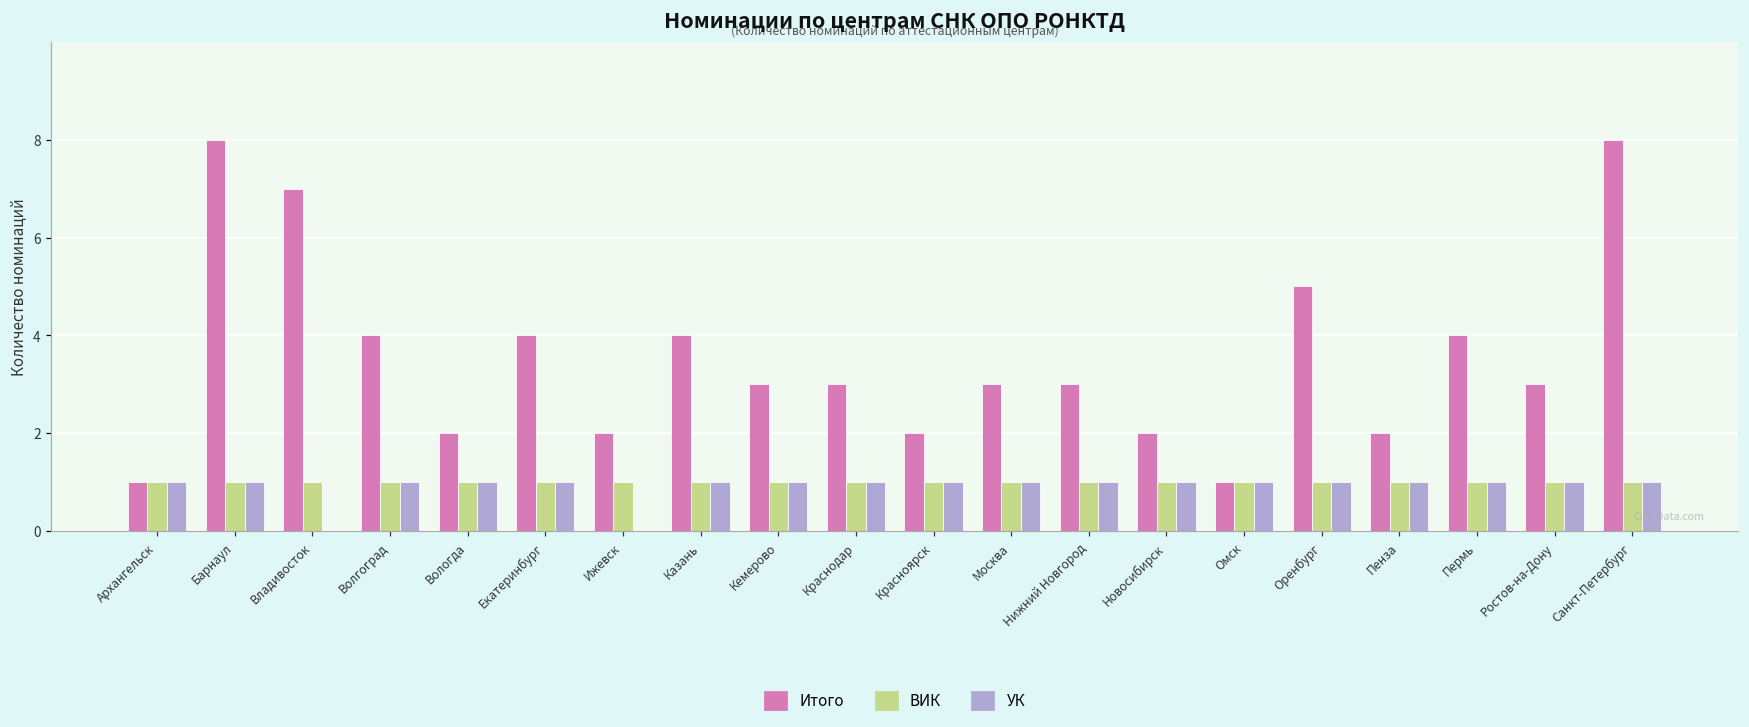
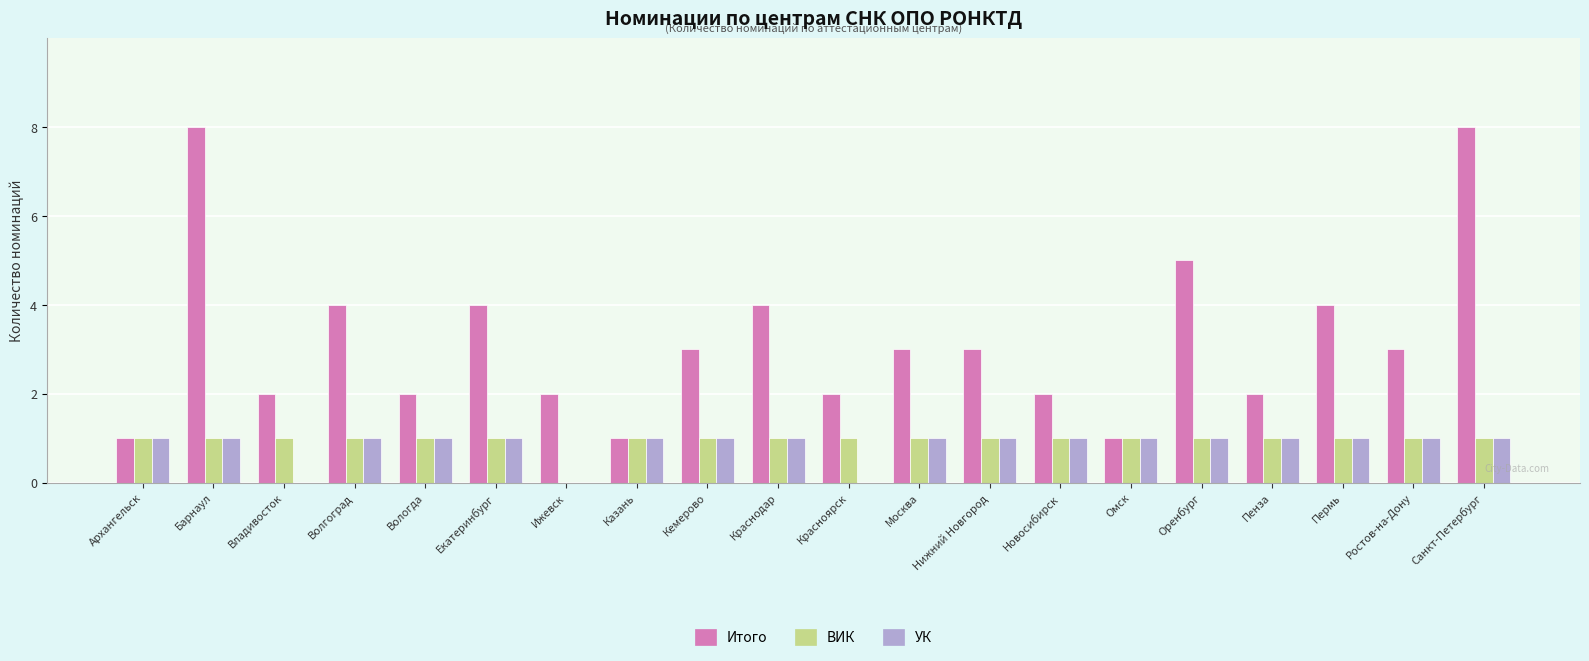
  {
    "Итого": {
      "Архангельск": 1,
      "Барнаул": 8,
-     "Владивосток": 7,
+     "Владивосток": 2,
      "Волгоград": 4,
      "Вологда": 2,
      "Екатеринбург": 4,
      "Ижевск": 2,
-     "Казань": 4,
+     "Казань": 1,
      "Кемерово": 3,
-     "Краснодар": 3,
+     "Краснодар": 4,
      "Красноярск": 2,
      "Москва": 3,
      "Нижний Новгород": 3,
      "Новосибирск": 2,
      "Омск": 1,
      "Оренбург": 5,
      "Пенза": 2,
      "Пермь": 4,
      "Ростов-на-Дону": 3,
      "Санкт-Петербург": 8
    },
    "ВИК": {
      "Архангельск": 1,
      "Барнаул": 1,
      "Владивосток": 1,
      "Волгоград": 1,
      "Вологда": 1,
      "Екатеринбург": 1,
-     "Ижевск": 1,
+     "Ижевск": 0,
      "Казань": 1,
      "Кемерово": 1,
      "Краснодар": 1,
      "Красноярск": 1,
      "Москва": 1,
      "Нижний Новгород": 1,
      "Новосибирск": 1,
      "Омск": 1,
      "Оренбург": 1,
      "Пенза": 1,
      "Пермь": 1,
      "Ростов-на-Дону": 1,
      "Санкт-Петербург": 1
    },
    "УК": {
      "Архангельск": 1,
      "Барнаул": 1,
      "Владивосток": 0,
      "Волгоград": 1,
      "Вологда": 1,
      "Екатеринбург": 1,
      "Ижевск": 0,
      "Казань": 1,
      "Кемерово": 1,
      "Краснодар": 1,
-     "Красноярск": 1,
+     "Красноярск": 0,
      "Москва": 1,
      "Нижний Новгород": 1,
      "Новосибирск": 1,
      "Омск": 1,
      "Оренбург": 1,
      "Пенза": 1,
      "Пермь": 1,
      "Ростов-на-Дону": 1,
      "Санкт-Петербург": 1
    }
  }
